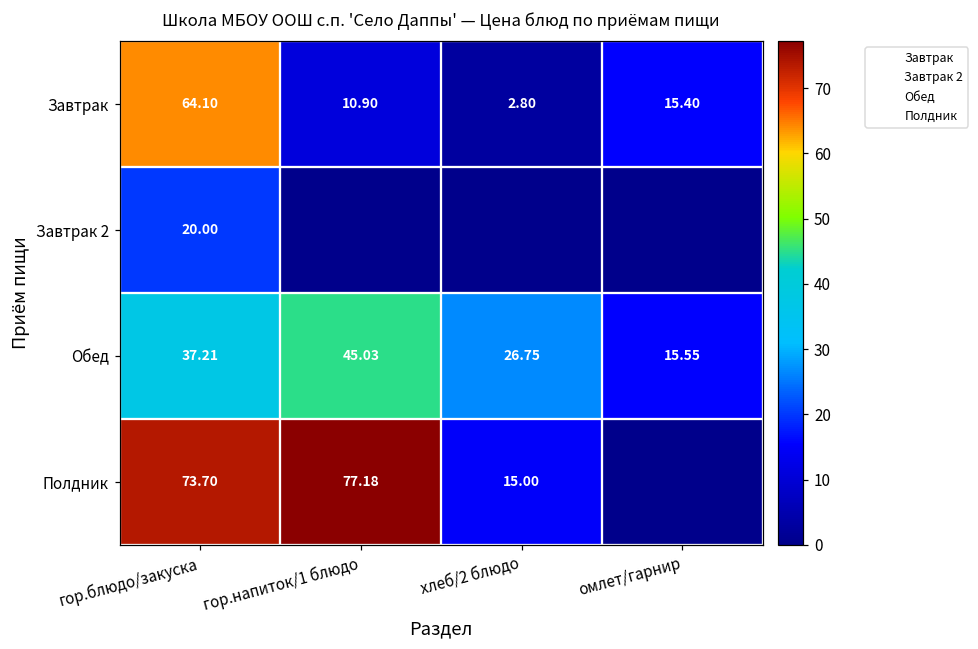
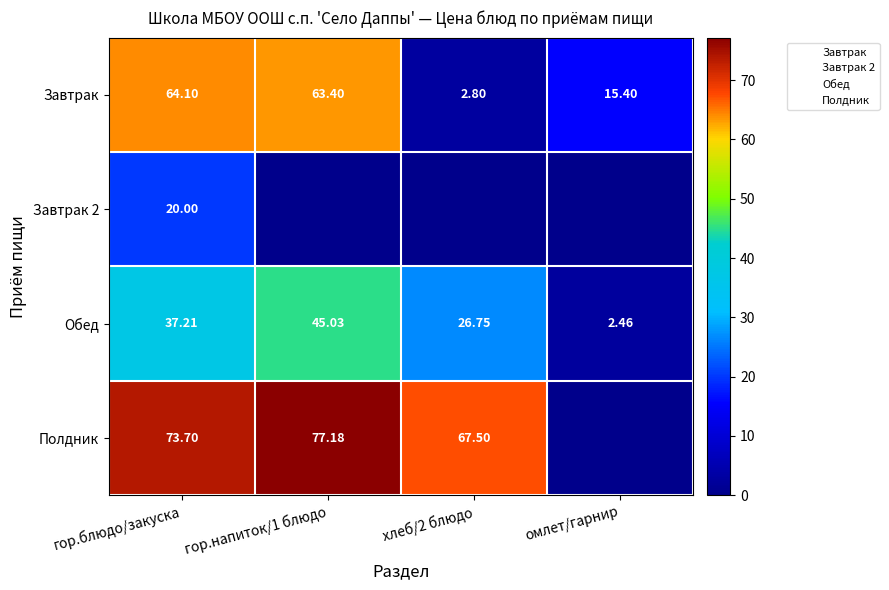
  {
    "Завтрак": {
      "гор.блюдо/закуска": 64.10,
-     "гор.напиток/1 блюдо": 10.90,
+     "гор.напиток/1 блюдо": 63.40,
      "хлеб/2 блюдо": 2.80,
      "омлет/гарнир": 15.40
    },
    "Завтрак 2": {
      "гор.блюдо/закуска": 20.00
    },
    "Обед": {
      "гор.блюдо/закуска": 37.21,
      "гор.напиток/1 блюдо": 45.03,
      "хлеб/2 блюдо": 26.75,
-     "омлет/гарнир": 15.55
+     "омлет/гарнир": 2.46
    },
    "Полдник": {
      "гор.блюдо/закуска": 73.70,
      "гор.напиток/1 блюдо": 77.18,
-     "хлеб/2 блюдо": 15.00
+     "хлеб/2 блюдо": 67.50
    }
  }
